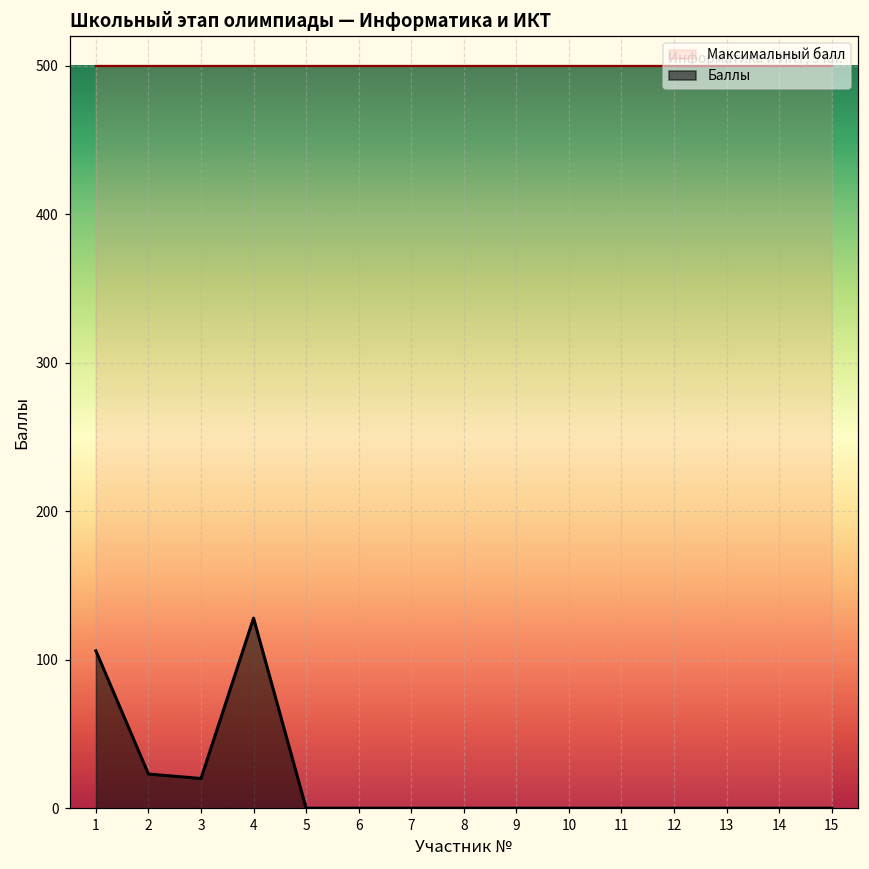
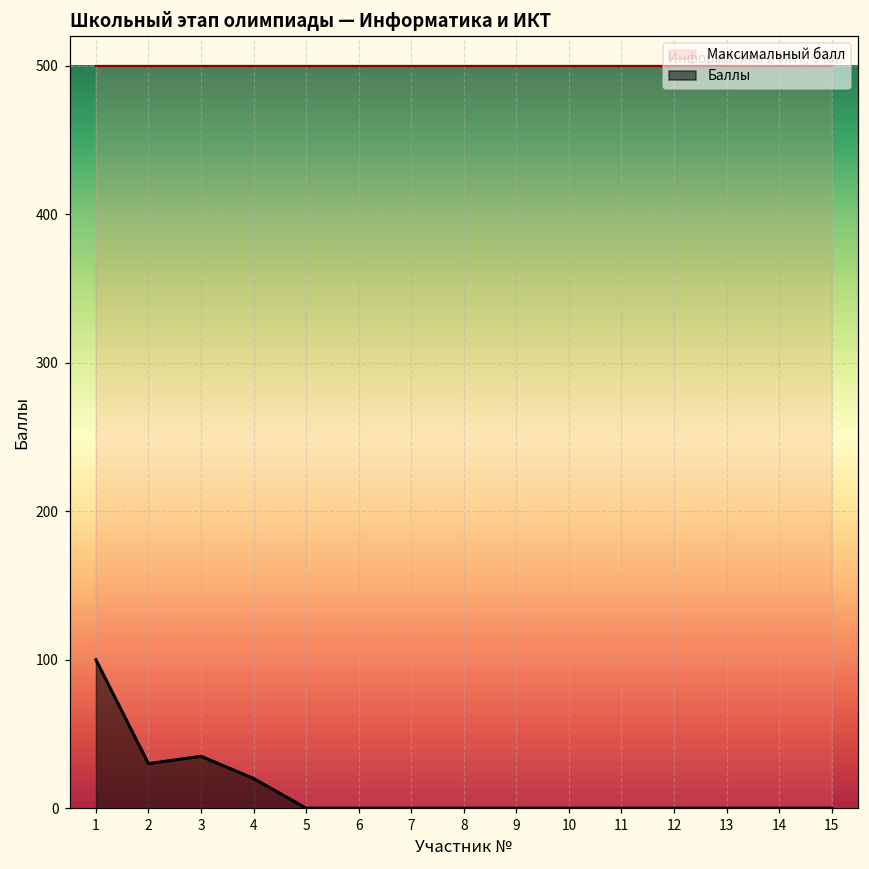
  {
    "Максимальный балл": {
      "1": 500,
      "2": 500,
      "3": 500,
      "4": 500,
      "5": 500,
      "6": 500,
      "7": 500,
      "8": 500,
      "9": 500,
      "10": 500,
      "11": 500
    },
    "Баллы": {
-     "1": 106,
-     "2": 23,
-     "3": 20,
-     "4": 128,
+     "1": 100,
+     "2": 30,
+     "3": 35,
+     "4": 20,
      "5": 0,
      "6": 0,
      "7": 0,
      "8": 0,
      "9": 0,
      "10": 0,
      "11": 0,
      "12": 0,
      "13": 0,
      "14": 0,
      "15": 0
    }
  }
